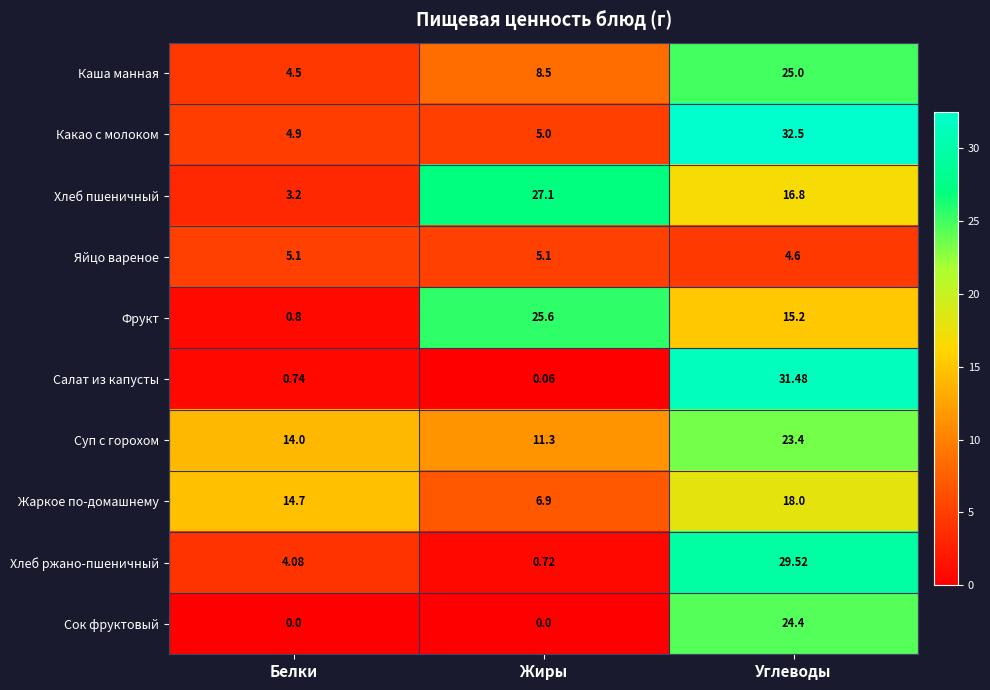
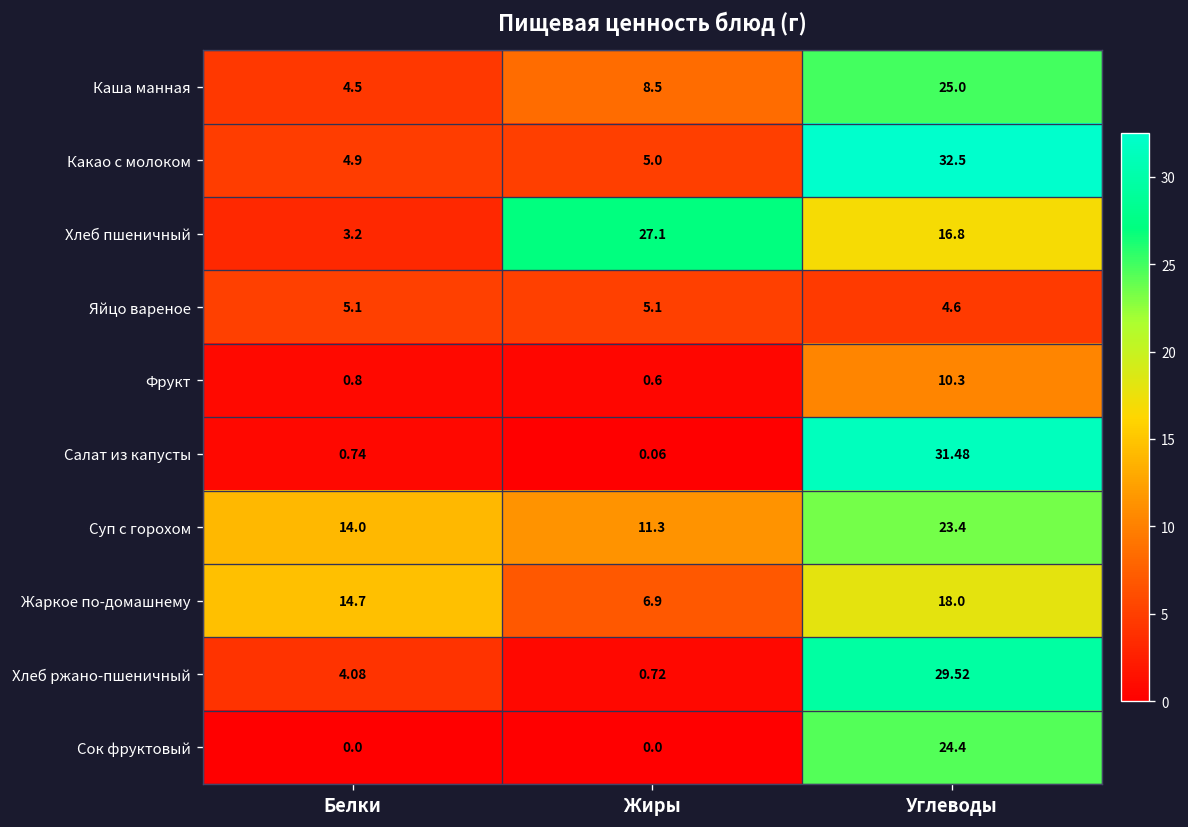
  {
    "Каша манная": {
      "Белки": 4.5,
      "Жиры": 8.5,
      "Углеводы": 25.0
    },
    "Какао с молоком": {
      "Белки": 4.9,
      "Жиры": 5.0,
      "Углеводы": 32.5
    },
    "Хлеб пшеничный": {
      "Белки": 3.2,
      "Жиры": 27.1,
      "Углеводы": 16.8
    },
    "Яйцо вареное": {
      "Белки": 5.1,
      "Жиры": 5.1,
      "Углеводы": 4.6
    },
    "Фрукт": {
      "Белки": 0.8,
-     "Жиры": 25.6,
-     "Углеводы": 15.2
+     "Жиры": 0.6,
+     "Углеводы": 10.3
    },
    "Салат из капусты": {
      "Белки": 0.74,
      "Жиры": 0.06,
      "Углеводы": 31.48
    },
    "Суп с горохом": {
      "Белки": 14.0,
      "Жиры": 11.3,
      "Углеводы": 23.4
    },
    "Жаркое по-домашнему": {
      "Белки": 14.7,
      "Жиры": 6.9,
      "Углеводы": 18.0
    },
    "Хлеб ржано-пшеничный": {
      "Белки": 4.08,
      "Жиры": 0.72,
      "Углеводы": 29.52
    },
    "Сок фруктовый": {
      "Белки": 0.0,
      "Жиры": 0.0,
      "Углеводы": 24.4
    }
  }
